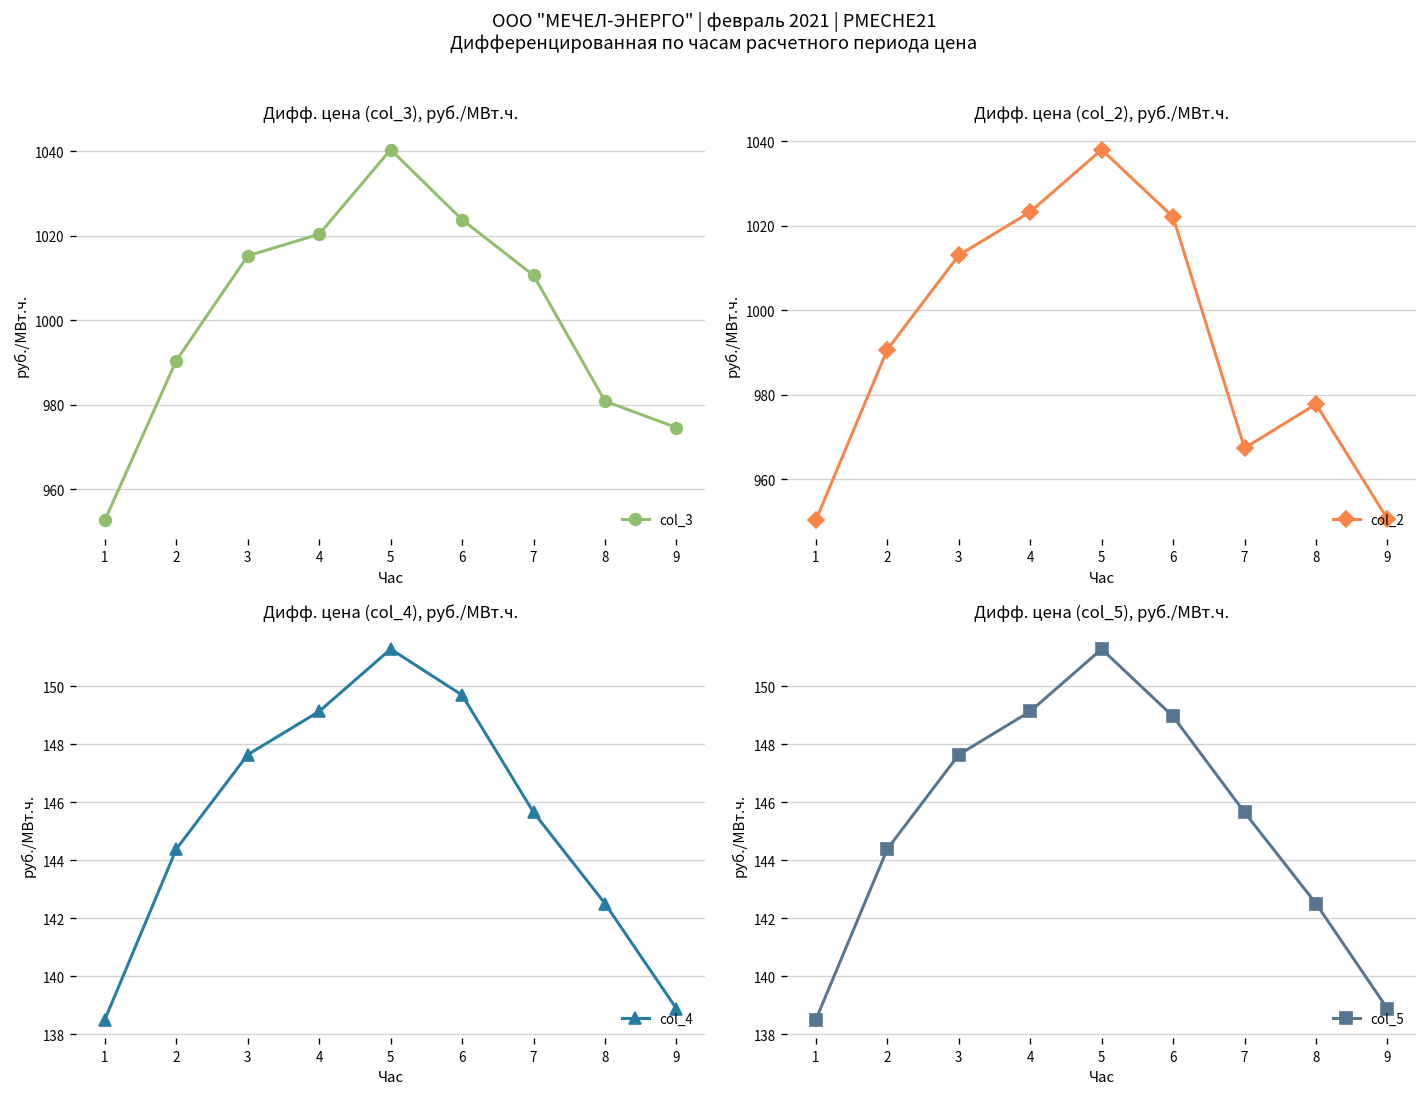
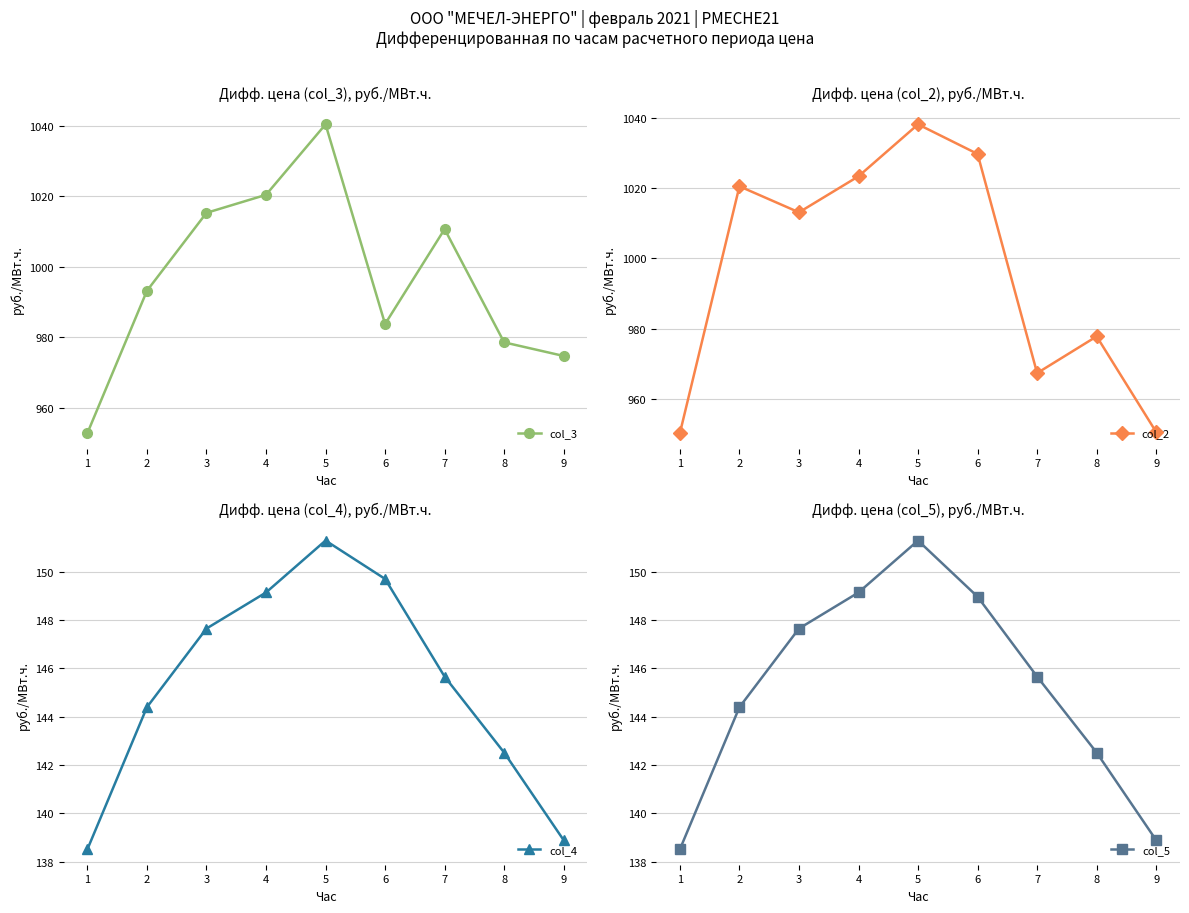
  {
    "Дифф. цена (col_3), руб./МВт.ч.": {
      "1": 953,
-     "2": 991,
+     "2": 993,
      "3": 1015,
      "4": 1020,
      "5": 1040,
-     "6": 1024,
+     "6": 984,
      "7": 1011,
-     "8": 981,
+     "8": 979,
      "9": 975
    },
    "Дифф. цена (col_2), руб./МВт.ч.": {
      "1": 950,
-     "2": 991,
+     "2": 1020,
      "3": 1013,
      "4": 1023,
      "5": 1038,
-     "6": 1022,
+     "6": 1030,
      "7": 967,
      "8": 978,
      "9": 951
    },
    "Дифф. цена (col_4), руб./МВт.ч.": {
      "1": 138.5,
      "2": 144.4,
      "3": 147.6,
      "4": 149.1,
      "5": 151.3,
      "6": 149.7,
      "7": 145.7,
      "8": 142.5,
      "9": 138.9
    },
    "Дифф. цена (col_5), руб./МВт.ч.": {
      "1": 138.5,
      "2": 144.4,
      "3": 147.6,
      "4": 149.1,
      "5": 151.3,
      "6": 149.0,
      "7": 145.7,
      "8": 142.5,
      "9": 138.9
    }
  }
